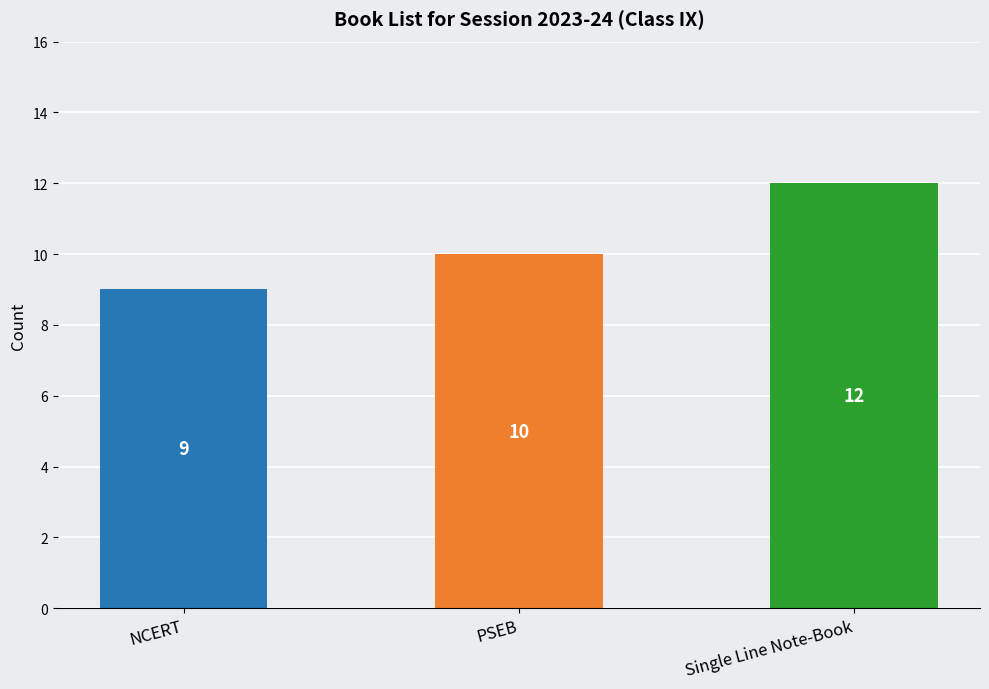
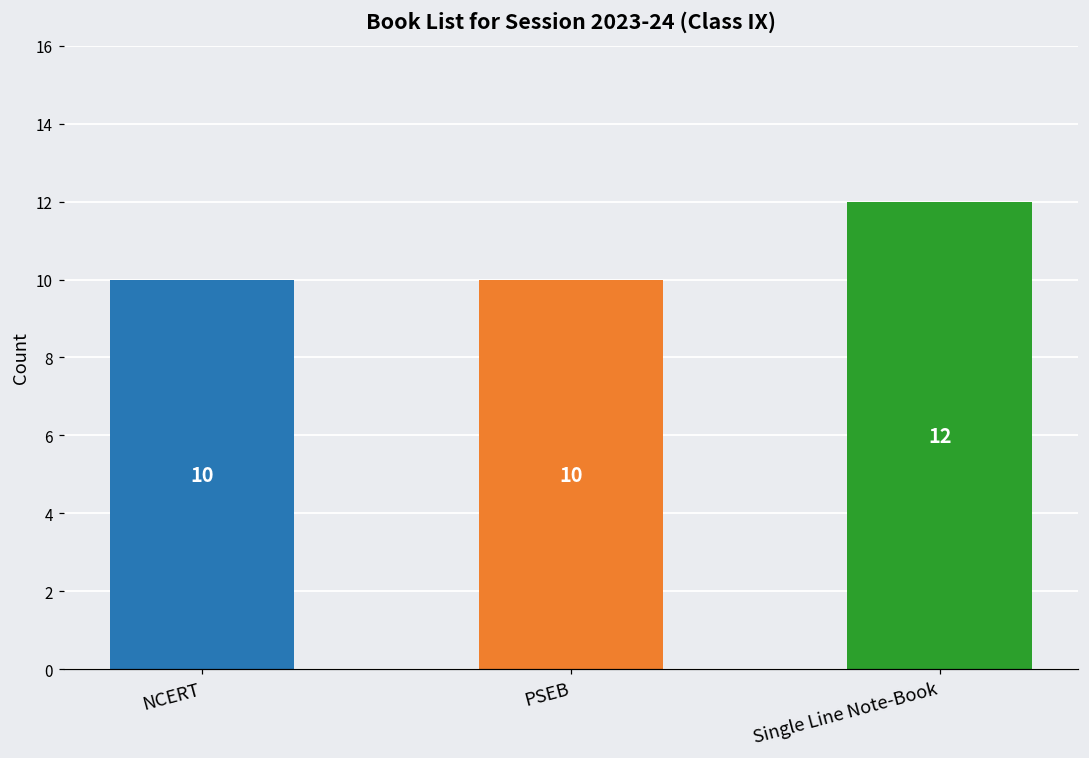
  {
-   "NCERT": 9,
+   "NCERT": 10,
    "PSEB": 10,
    "Single Line Note-Book": 12
  }
